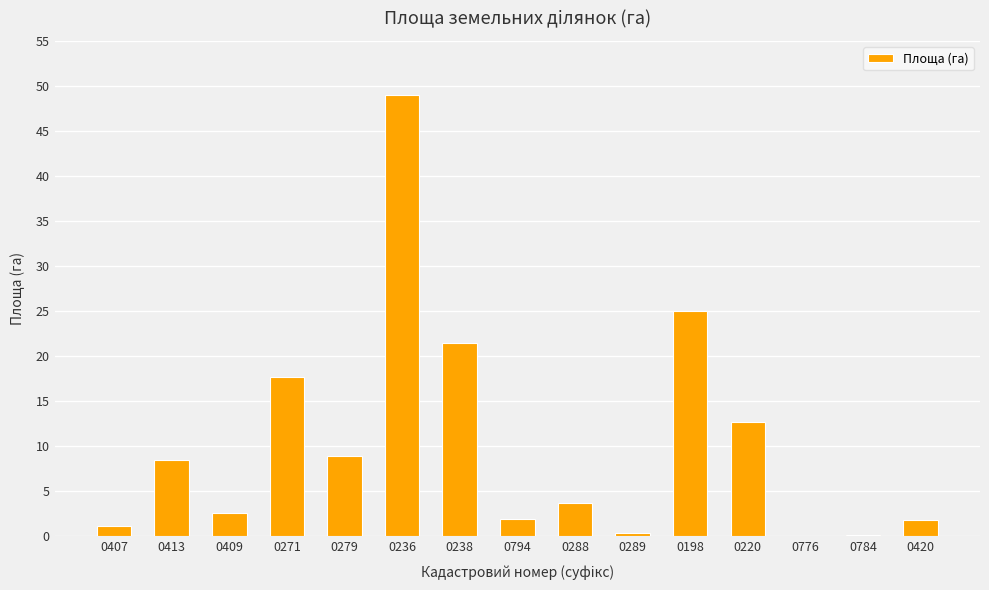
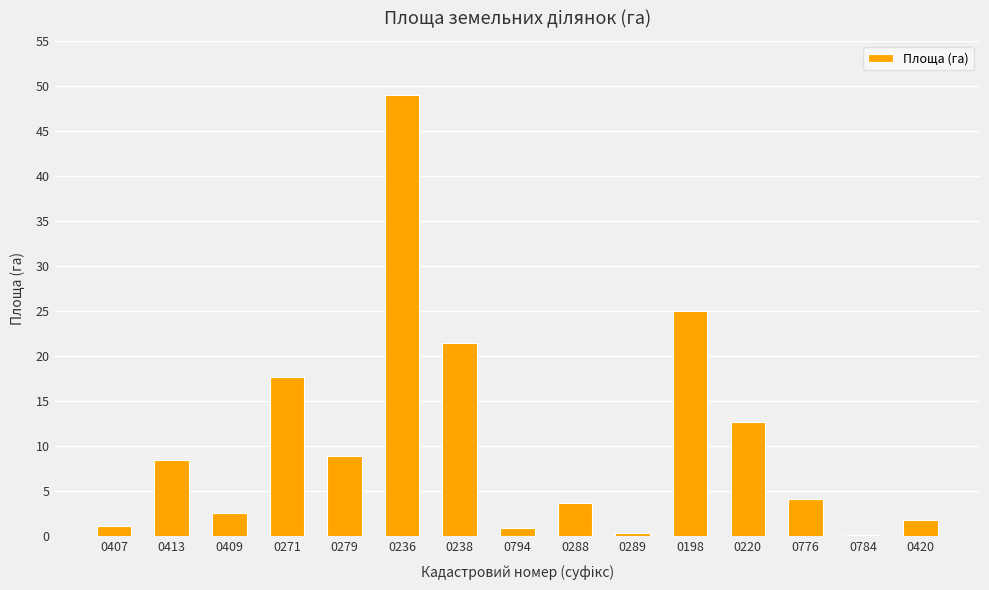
  {
    "0407": 1,
    "0413": 8,
    "0409": 3,
    "0271": 18,
    "0279": 9,
    "0236": 49,
    "0238": 22,
-   "0794": 2,
+   "0794": 1,
    "0288": 4,
    "0289": 0,
    "0198": 25,
    "0220": 13,
-   "0776": 0,
+   "0776": 4,
    "0420": 2
  }
